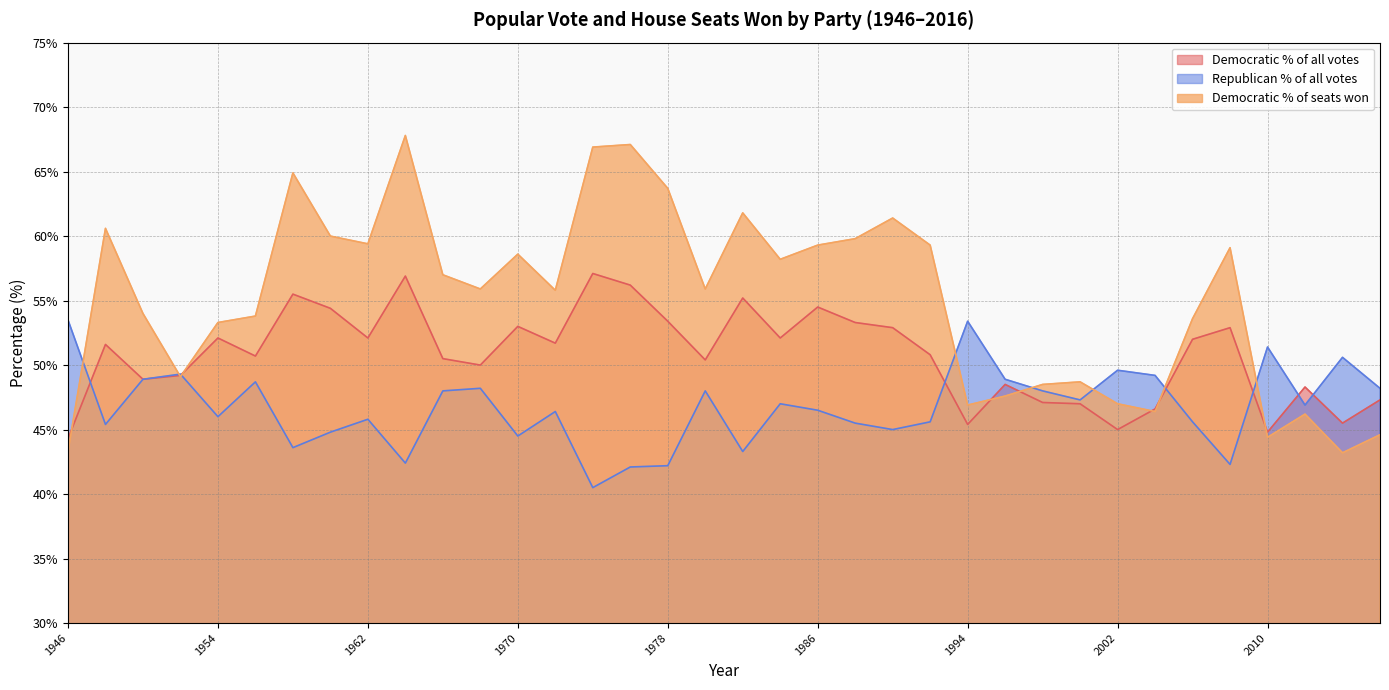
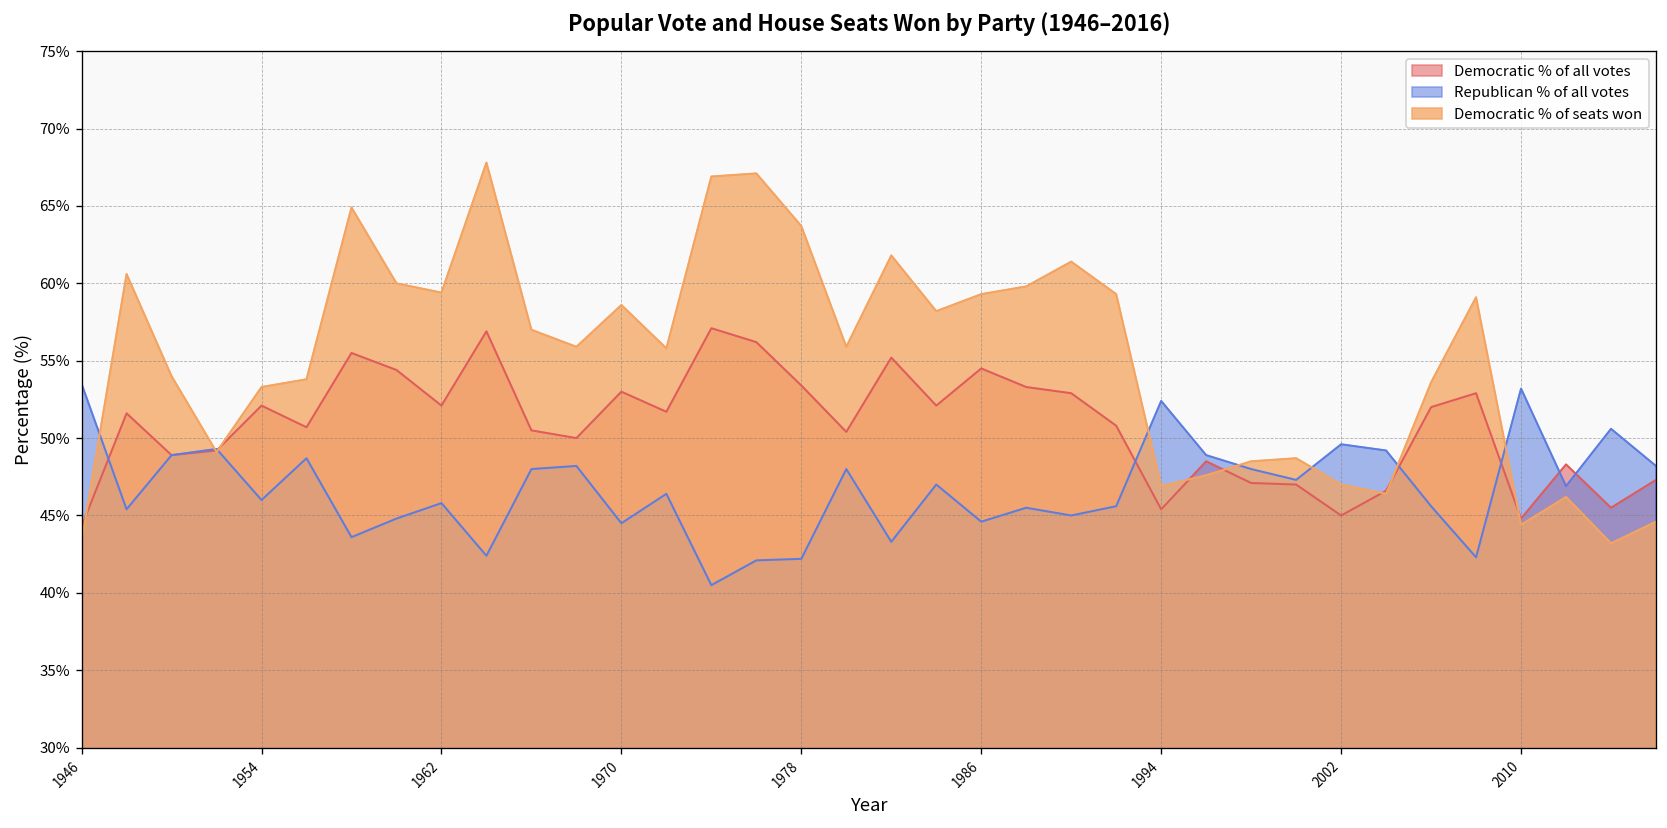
  {
    "Republican % of all votes": {
      "1946": "53.5%",
      "1954": "46.0%",
      "1962": "45.8%",
      "1970": "44.5%",
      "1978": "42.2%",
-     "1986": "46.5%",
-     "1994": "53.4%",
+     "1986": "44.6%",
+     "1994": "52.4%",
      "2002": "49.6%",
-     "2010": "51.4%"
+     "2010": "53.2%"
    }
  }
